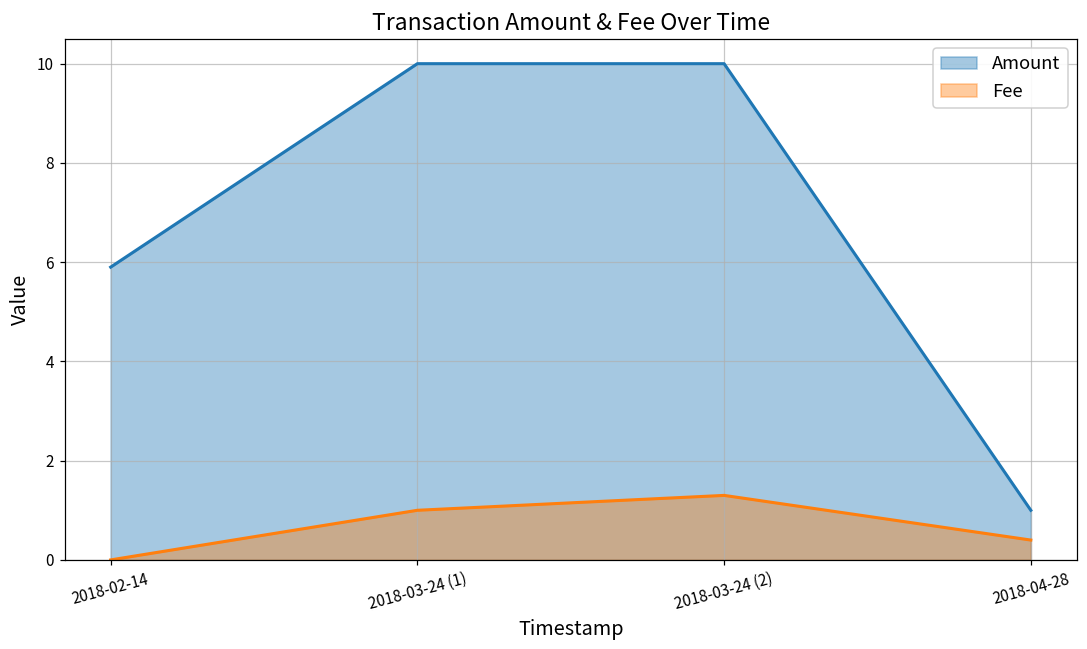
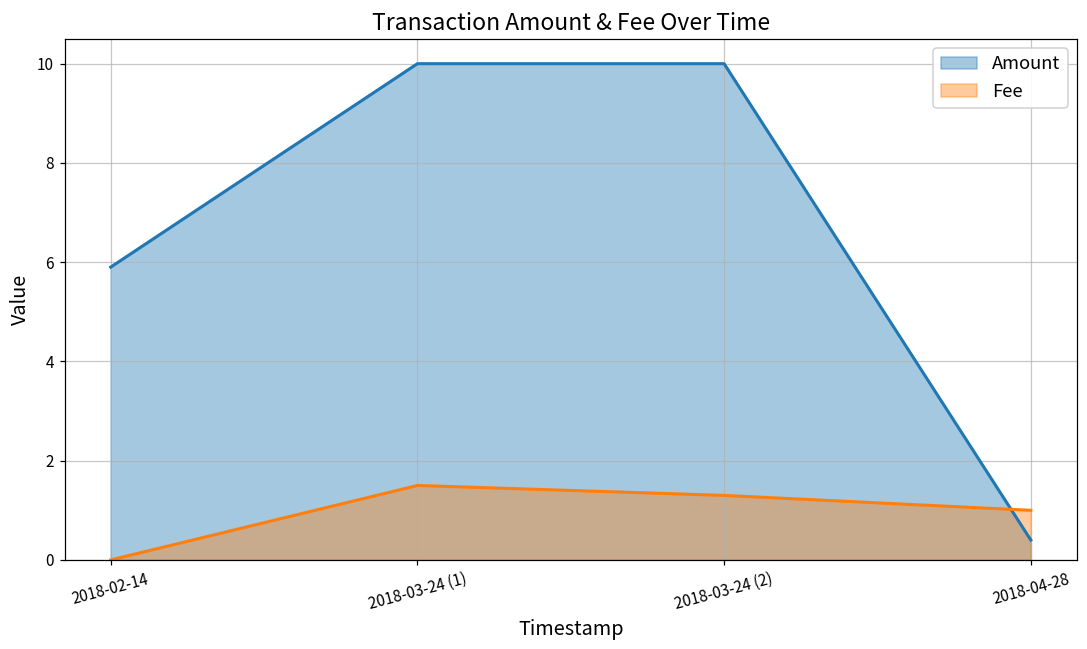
  {
    "Amount": {
      "2018-02-14": 5.9,
      "2018-03-24 (1)": 10.0,
      "2018-03-24 (2)": 10.0,
-     "2018-04-28": 1.0
+     "2018-04-28": 0.4
    },
    "Fee": {
      "2018-02-14": 0.0,
-     "2018-03-24 (1)": 1.0,
+     "2018-03-24 (1)": 1.5,
      "2018-03-24 (2)": 1.3,
-     "2018-04-28": 0.4
+     "2018-04-28": 1.0
    }
  }
